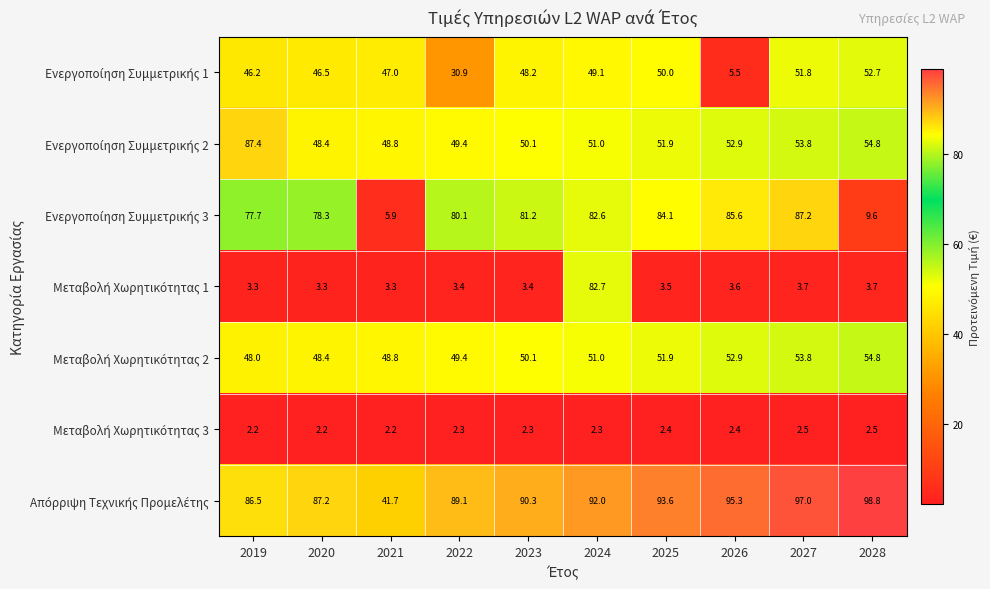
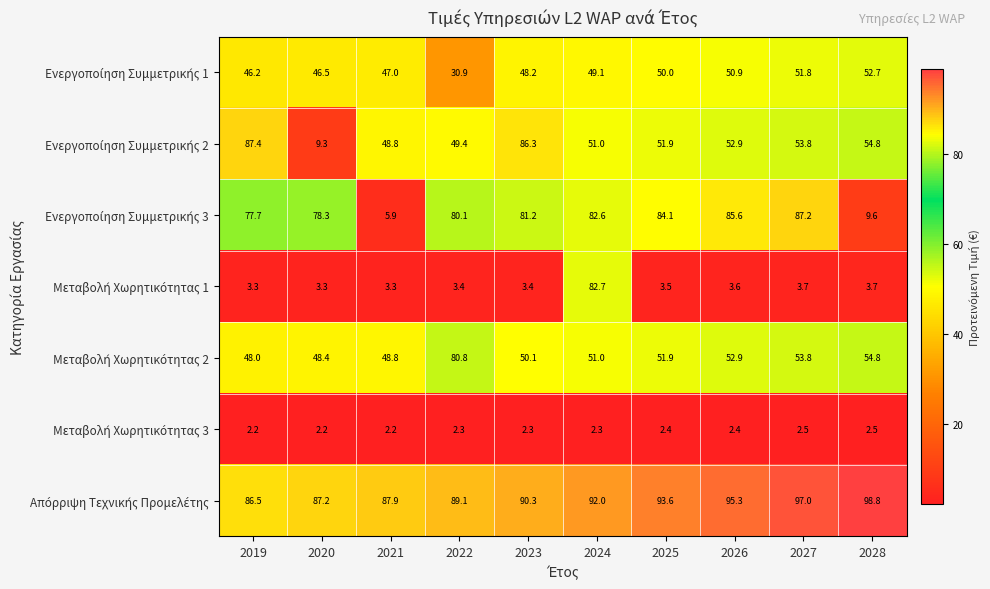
  {
    "Ενεργοποίηση Συμμετρικής 1": {
      "2019": 46.2,
      "2020": 46.5,
      "2021": 47.0,
      "2022": 30.9,
      "2023": 48.2,
      "2024": 49.1,
      "2025": 50.0,
-     "2026": 5.5,
+     "2026": 50.9,
      "2027": 51.8,
      "2028": 52.7
    },
    "Ενεργοποίηση Συμμετρικής 2": {
      "2019": 87.4,
-     "2020": 48.4,
+     "2020": 9.3,
      "2021": 48.8,
      "2022": 49.4,
-     "2023": 50.1,
+     "2023": 86.3,
      "2024": 51.0,
      "2025": 51.9,
      "2026": 52.9,
      "2027": 53.8,
      "2028": 54.8
    },
    "Ενεργοποίηση Συμμετρικής 3": {
      "2019": 77.7,
      "2020": 78.3,
      "2021": 5.9,
      "2022": 80.1,
      "2023": 81.2,
      "2024": 82.6,
      "2025": 84.1,
      "2026": 85.6,
      "2027": 87.2,
      "2028": 9.6
    },
    "Μεταβολή Χωρητικότητας 1": {
      "2019": 3.3,
      "2020": 3.3,
      "2021": 3.3,
      "2022": 3.4,
      "2023": 3.4,
      "2024": 82.7,
      "2025": 3.5,
      "2026": 3.6,
      "2027": 3.7,
      "2028": 3.7
    },
    "Μεταβολή Χωρητικότητας 2": {
      "2019": 48.0,
      "2020": 48.4,
      "2021": 48.8,
-     "2022": 49.4,
+     "2022": 80.8,
      "2023": 50.1,
      "2024": 51.0,
      "2025": 51.9,
      "2026": 52.9,
      "2027": 53.8,
      "2028": 54.8
    },
    "Μεταβολή Χωρητικότητας 3": {
      "2019": 2.2,
      "2020": 2.2,
      "2021": 2.2,
      "2022": 2.3,
      "2023": 2.3,
      "2024": 2.3,
      "2025": 2.4,
      "2026": 2.4,
      "2027": 2.5,
      "2028": 2.5
    },
    "Απόρριψη Τεχνικής Προμελέτης": {
      "2019": 86.5,
      "2020": 87.2,
-     "2021": 41.7,
+     "2021": 87.9,
      "2022": 89.1,
      "2023": 90.3,
      "2024": 92.0,
      "2025": 93.6,
      "2026": 95.3,
      "2027": 97.0,
      "2028": 98.8
    }
  }
